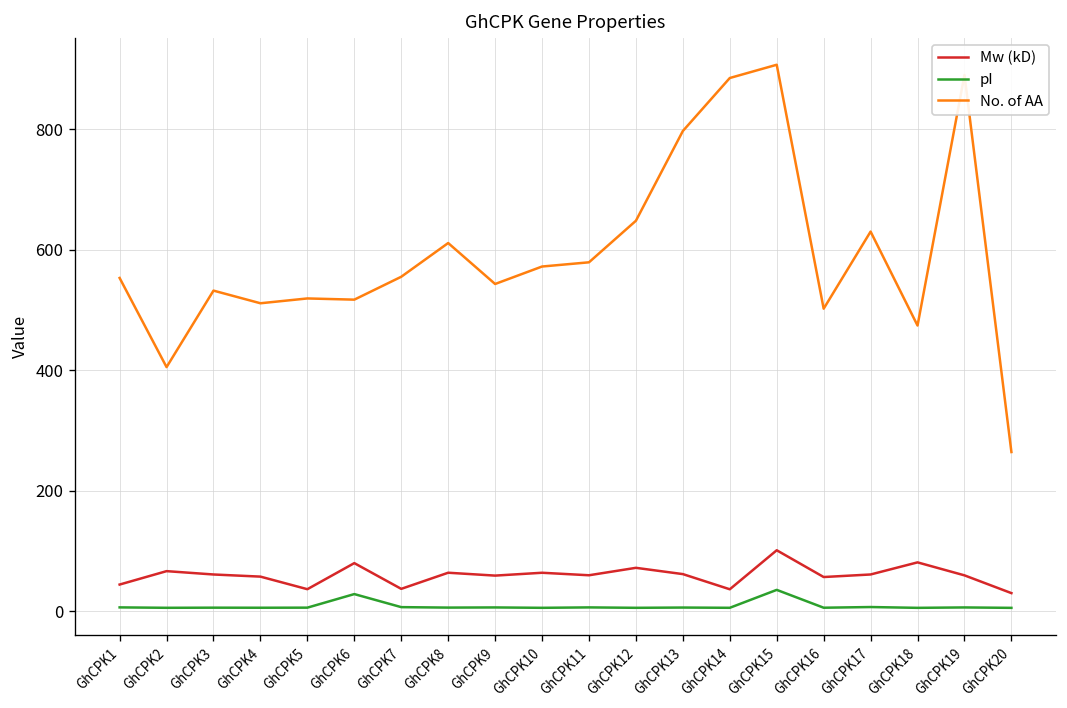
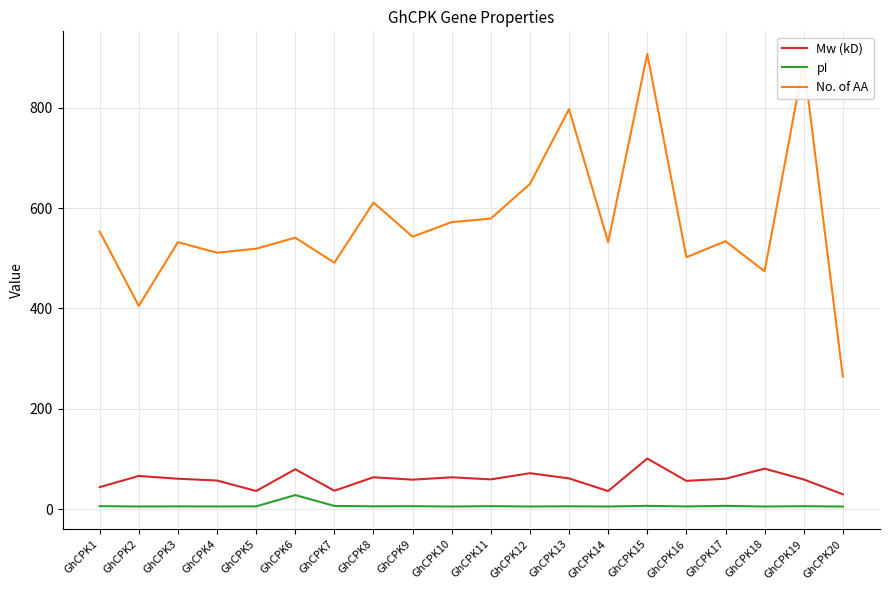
  {
    "Mw (kD)": {
      "GhCPK1": 40,
      "GhCPK2": 70,
      "GhCPK3": 60,
      "GhCPK4": 60,
      "GhCPK5": 40,
      "GhCPK6": 80,
      "GhCPK7": 40,
      "GhCPK8": 60,
      "GhCPK9": 60,
      "GhCPK10": 60,
      "GhCPK11": 60,
      "GhCPK12": 70,
      "GhCPK13": 60,
      "GhCPK14": 40,
      "GhCPK15": 100,
      "GhCPK16": 60,
      "GhCPK17": 60,
      "GhCPK18": 80,
      "GhCPK19": 60,
      "GhCPK20": 30
    },
    "pI": {
      "GhCPK1": 10,
      "GhCPK2": 10,
      "GhCPK3": 10,
      "GhCPK4": 10,
      "GhCPK5": 10,
      "GhCPK6": 30,
      "GhCPK7": 10,
      "GhCPK8": 10,
      "GhCPK9": 10,
      "GhCPK10": 10,
      "GhCPK11": 10,
      "GhCPK12": 10,
      "GhCPK13": 10,
      "GhCPK14": 10,
-     "GhCPK15": 40,
+     "GhCPK15": 10,
      "GhCPK16": 10,
      "GhCPK17": 10,
      "GhCPK18": 10,
      "GhCPK19": 10,
      "GhCPK20": 10
    },
    "No. of AA": {
      "GhCPK1": 550,
      "GhCPK2": 410,
      "GhCPK3": 530,
      "GhCPK4": 510,
      "GhCPK5": 520,
-     "GhCPK6": 520,
-     "GhCPK7": 560,
+     "GhCPK6": 540,
+     "GhCPK7": 490,
      "GhCPK8": 610,
      "GhCPK9": 540,
      "GhCPK10": 570,
      "GhCPK11": 580,
      "GhCPK12": 650,
      "GhCPK13": 800,
-     "GhCPK14": 890,
+     "GhCPK14": 530,
      "GhCPK15": 910,
      "GhCPK16": 500,
-     "GhCPK17": 630,
+     "GhCPK17": 530,
      "GhCPK18": 470,
      "GhCPK20": 260
    }
  }
